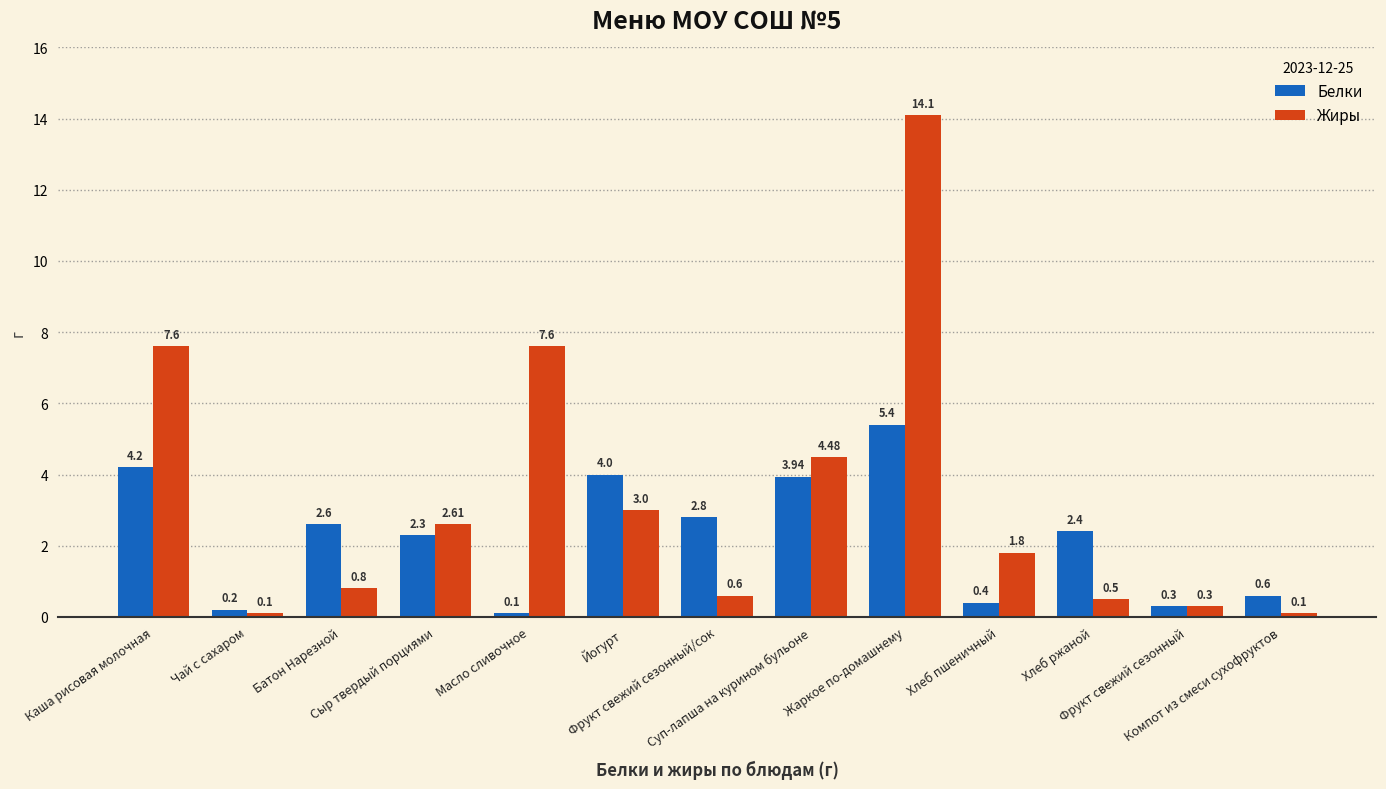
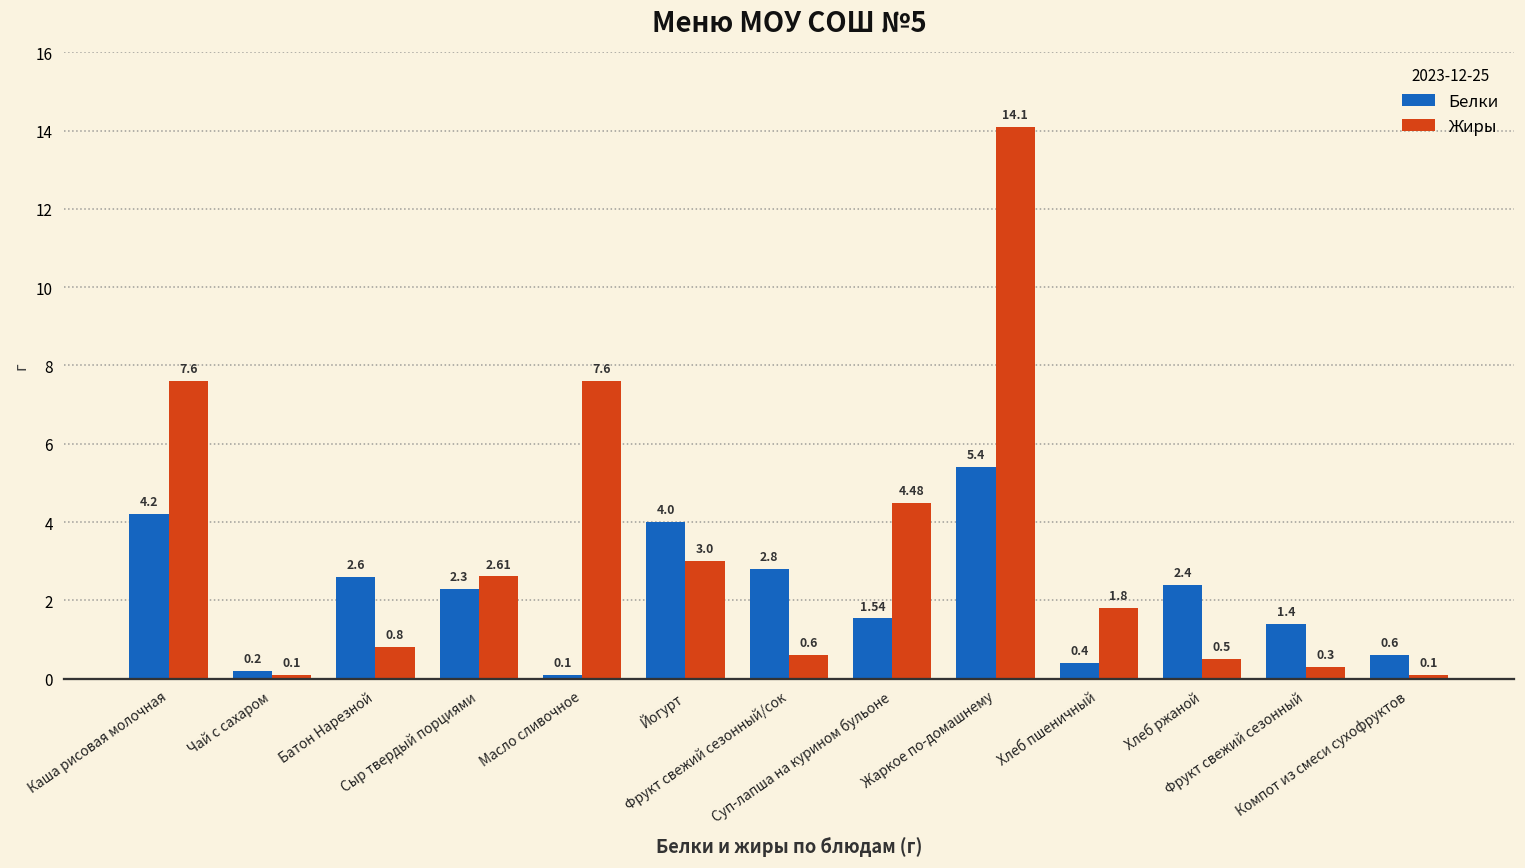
  {
    "Белки": {
      "Каша рисовая молочная": 4.2,
      "Чай с сахаром": 0.2,
      "Батон Нарезной": 2.6,
      "Сыр твердый порциями": 2.3,
      "Масло сливочное": 0.1,
      "Йогурт": 4.0,
      "Фрукт свежий сезонный/сок": 2.8,
-     "Суп-лапша на курином бульоне": 3.94,
+     "Суп-лапша на курином бульоне": 1.54,
      "Жаркое по-домашнему": 5.4,
      "Хлеб пшеничный": 0.4,
      "Хлеб ржаной": 2.4,
-     "Фрукт свежий сезонный": 0.3,
+     "Фрукт свежий сезонный": 1.4,
      "Компот из смеси сухофруктов": 0.6
    },
    "Жиры": {
      "Каша рисовая молочная": 7.6,
      "Чай с сахаром": 0.1,
      "Батон Нарезной": 0.8,
      "Сыр твердый порциями": 2.61,
      "Масло сливочное": 7.6,
      "Йогурт": 3.0,
      "Фрукт свежий сезонный/сок": 0.6,
      "Суп-лапша на курином бульоне": 4.48,
      "Жаркое по-домашнему": 14.1,
      "Хлеб пшеничный": 1.8,
      "Хлеб ржаной": 0.5,
      "Фрукт свежий сезонный": 0.3,
      "Компот из смеси сухофруктов": 0.1
    }
  }
